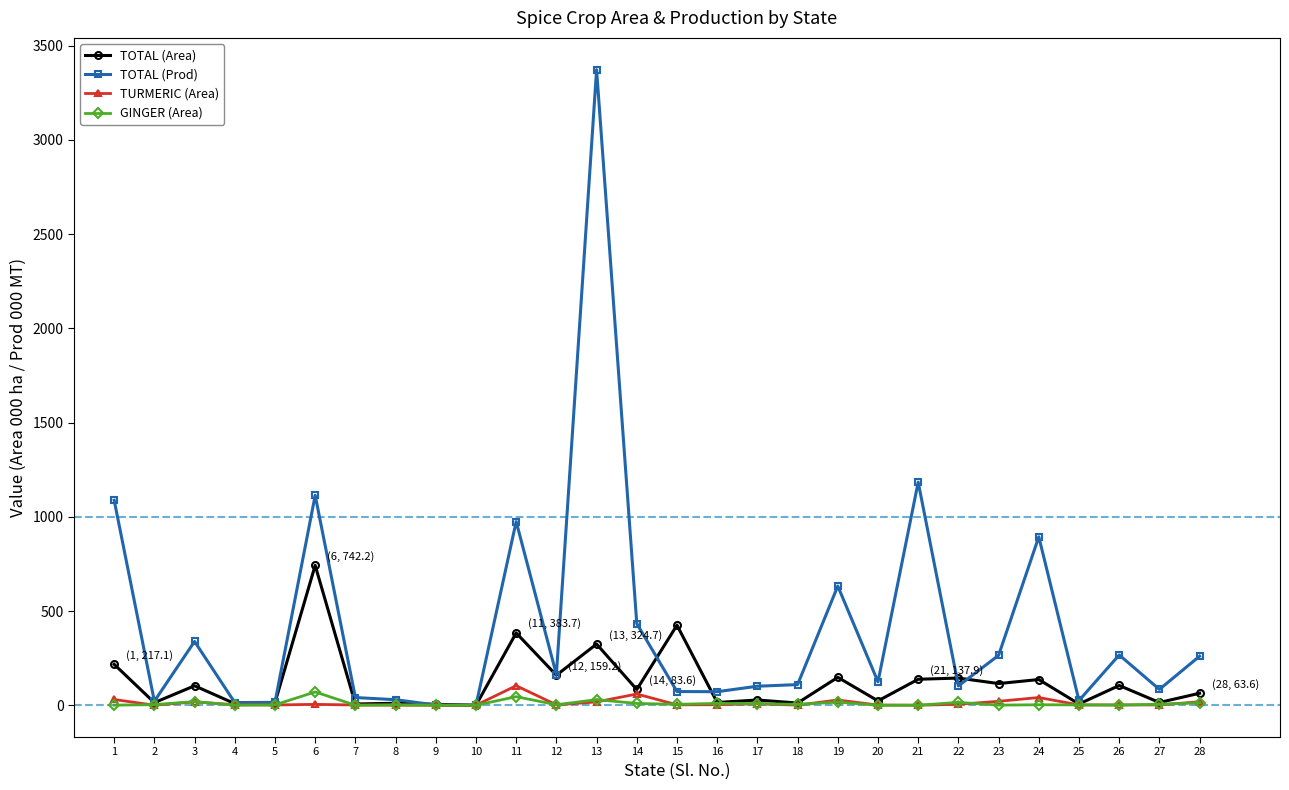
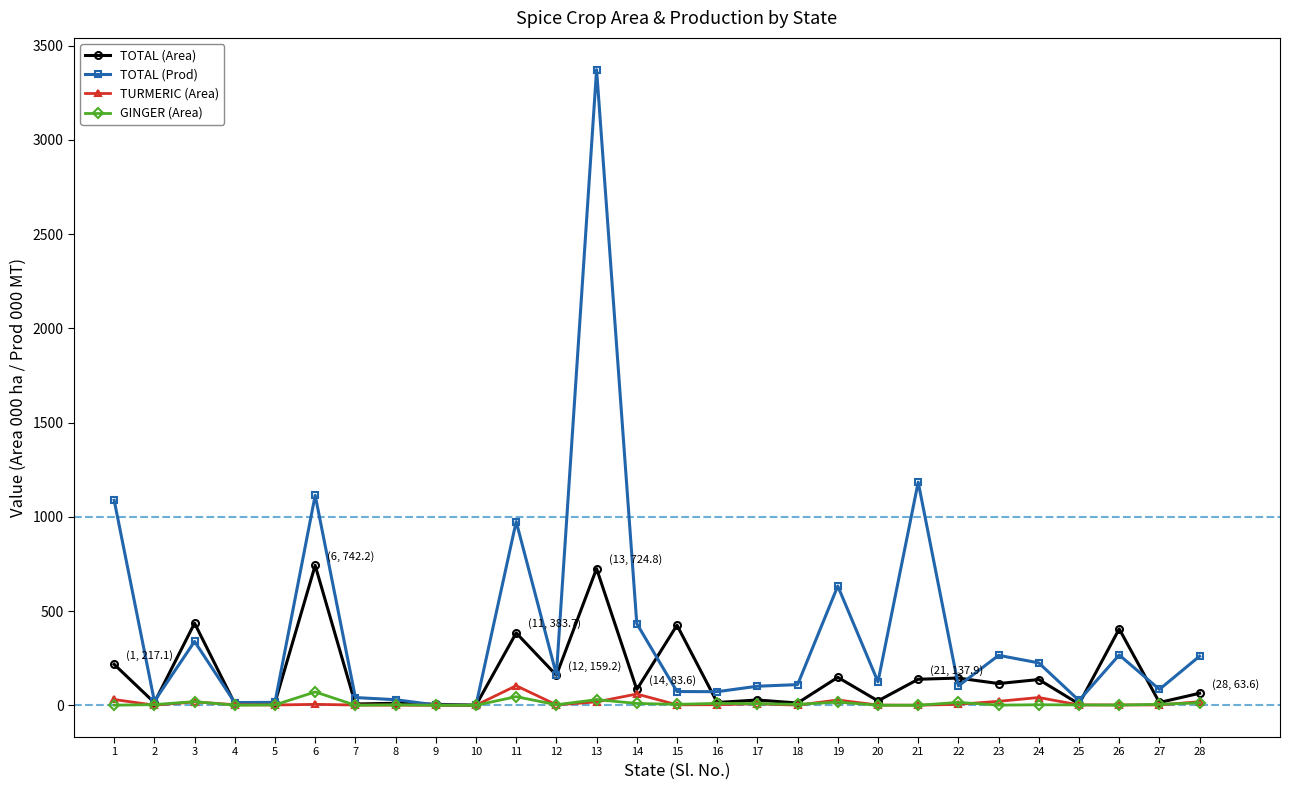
  {
    "TOTAL (Area)": {
      "1": 217.1,
-     "3": 100,
+     "3": 440,
      "6": 742.2,
      "11": 383.7,
-     "13": 324.7,
+     "13": 724.8,
      "14": 83.6,
      "21": 137.9,
-     "26": 100,
+     "26": 400,
      "28": 63.6
    },
    "TOTAL (Prod)": {
      "1": 1090,
      "3": 340,
      "6": 1110,
      "7": 40,
      "8": 30,
      "11": 970,
      "13": 3370,
      "16": 70,
      "17": 100,
      "18": 110,
      "19": 630,
      "20": 120,
      "21": 1180,
      "22": 100,
      "23": 260,
-     "24": 890,
+     "24": 220,
      "25": 30,
      "26": 270,
      "27": 80,
      "28": 260
    },
    "TURMERIC (Area)": {
      "1": 30,
      "6": 0,
      "11": 100,
      "14": 60,
      "23": 20,
      "24": 40
    },
    "GINGER (Area)": {
      "1": 0,
      "6": 70,
      "11": 50,
      "14": 10,
      "23": 0,
      "24": 0
    }
  }
